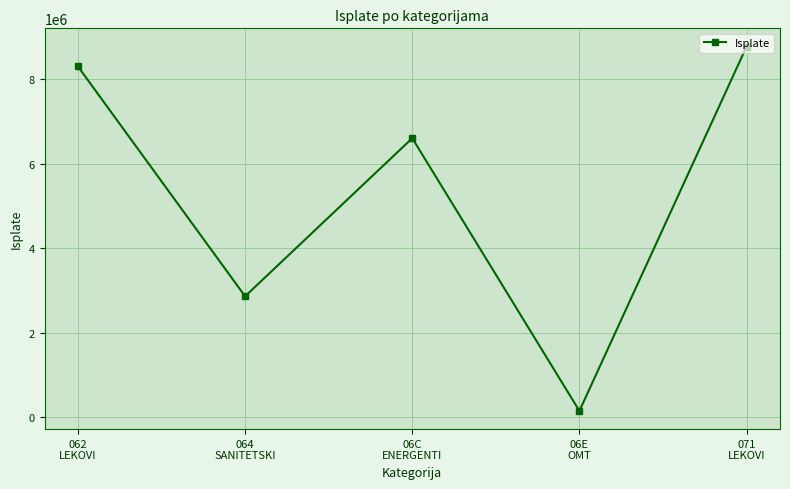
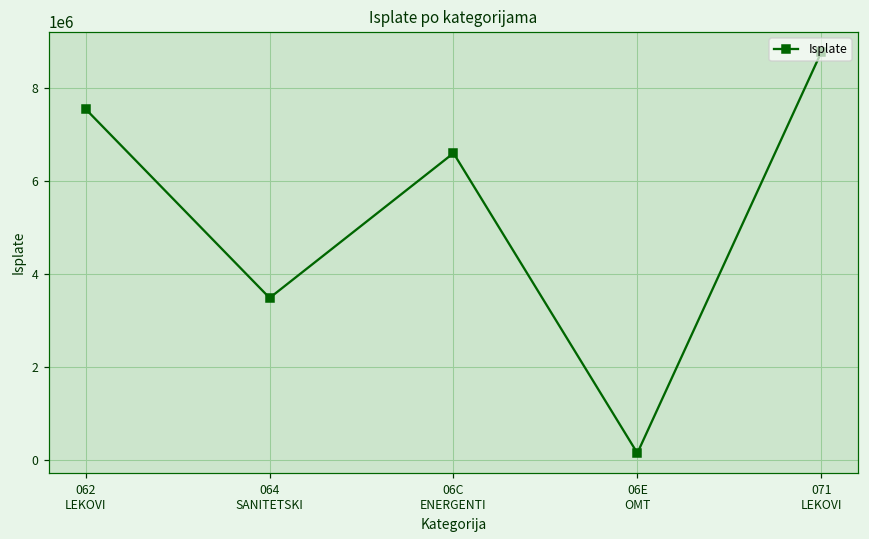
  {
-   "062 LEKOVI": 8300000,
-   "064 SANITETSKI": 2900000,
+   "062 LEKOVI": 7600000,
+   "064 SANITETSKI": 3500000,
    "06C ENERGENTI": 6600000,
    "06E OMT": 100000
  }
